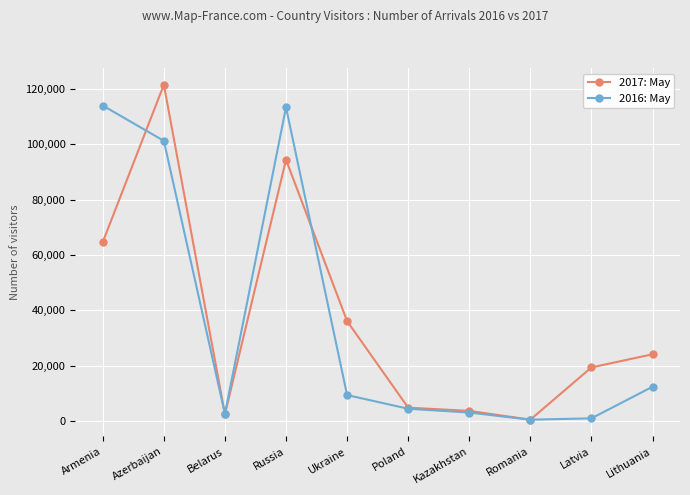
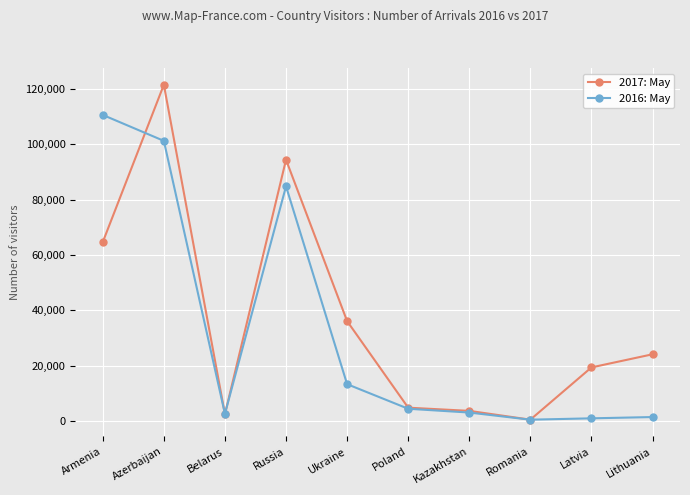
  {
    "2017: May": {
      "Armenia": "65,000",
      "Azerbaijan": "121,000",
      "Russia": "94,000",
      "Ukraine": "36,000",
      "Latvia": "19,000",
      "Lithuania": "24,000"
    },
    "2016: May": {
-     "Armenia": "114,000",
+     "Armenia": "111,000",
      "Azerbaijan": "101,000",
-     "Russia": "113,000",
-     "Ukraine": "9,000",
+     "Russia": "85,000",
+     "Ukraine": "13,000",
      "Latvia": "1,000",
-     "Lithuania": "12,000"
+     "Lithuania": "1,000"
    }
  }
